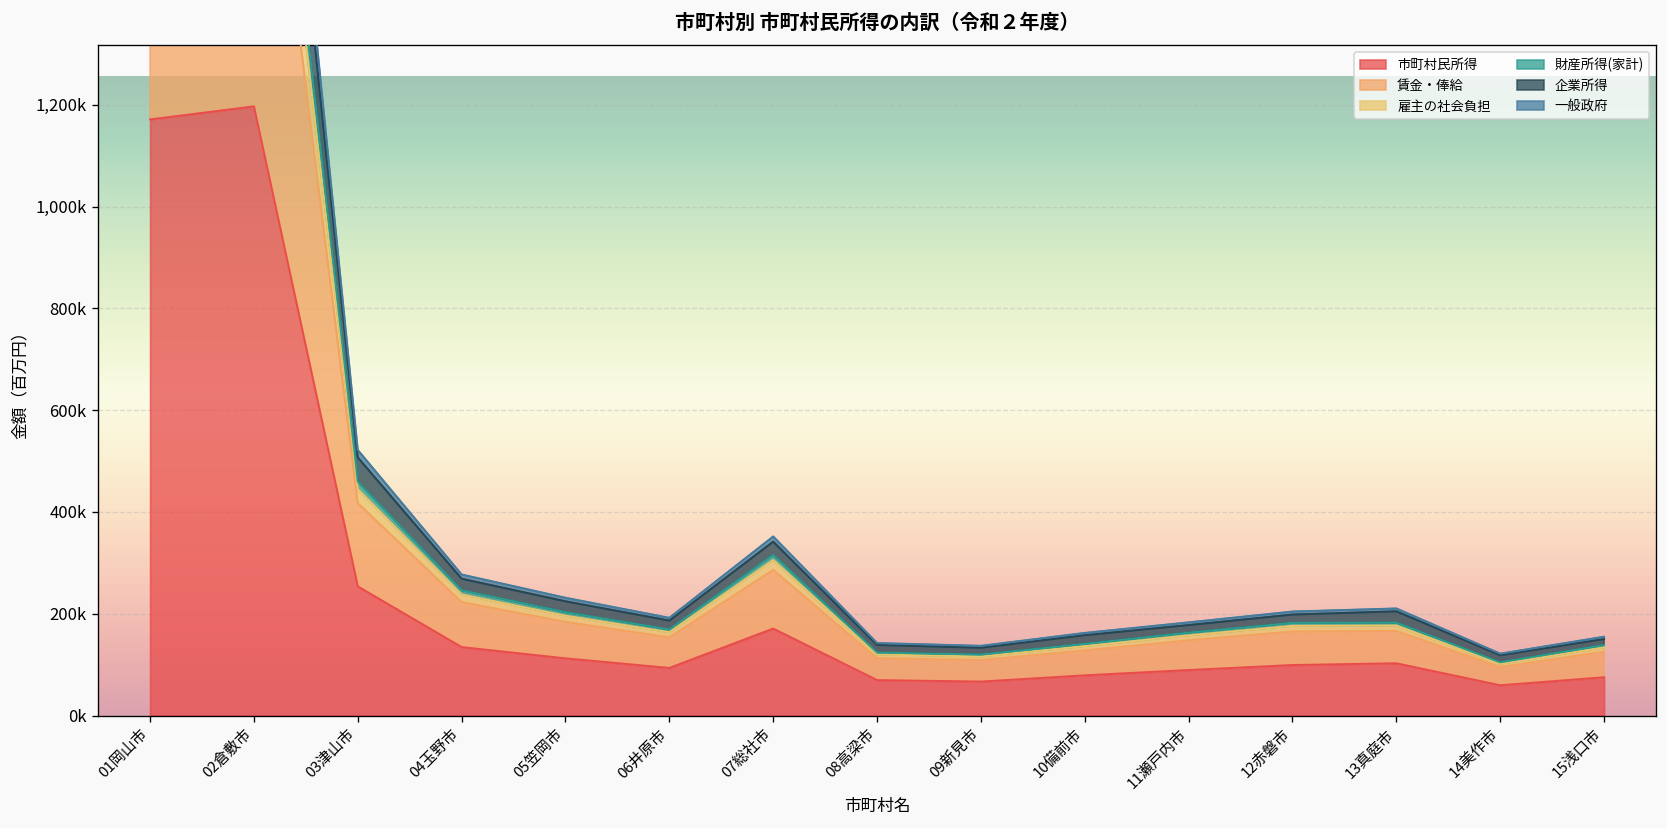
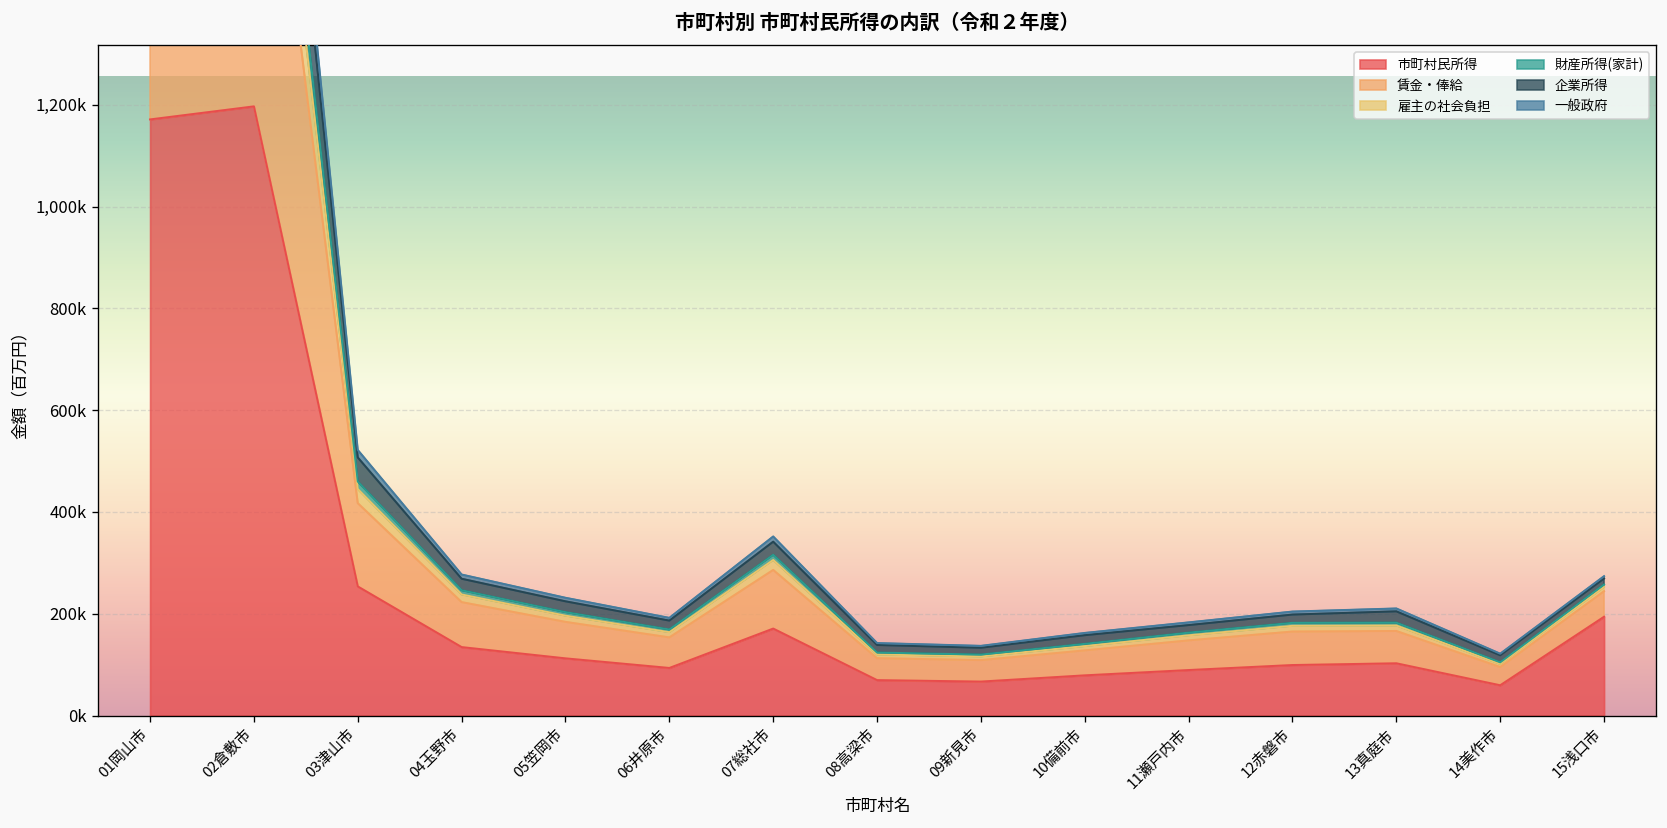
  {
    "市町村民所得": {
      "01岡山市": "1,170,000",
      "02倉敷市": "1,200,000",
      "03津山市": "250,000",
      "04玉野市": "130,000",
      "05笠岡市": "110,000",
      "06井原市": "90,000",
      "07総社市": "170,000",
      "08高梁市": "70,000",
      "09新見市": "70,000",
      "10備前市": "80,000",
      "11瀬戸内市": "90,000",
      "12赤磐市": "100,000",
      "13真庭市": "100,000",
      "14美作市": "60,000",
-     "15浅口市": "80,000"
+     "15浅口市": "190,000"
    },
    "企業所得": {
      "03津山市": "50,000",
      "04玉野市": "20,000",
      "05笠岡市": "20,000",
      "07総社市": "30,000"
    }
  }
